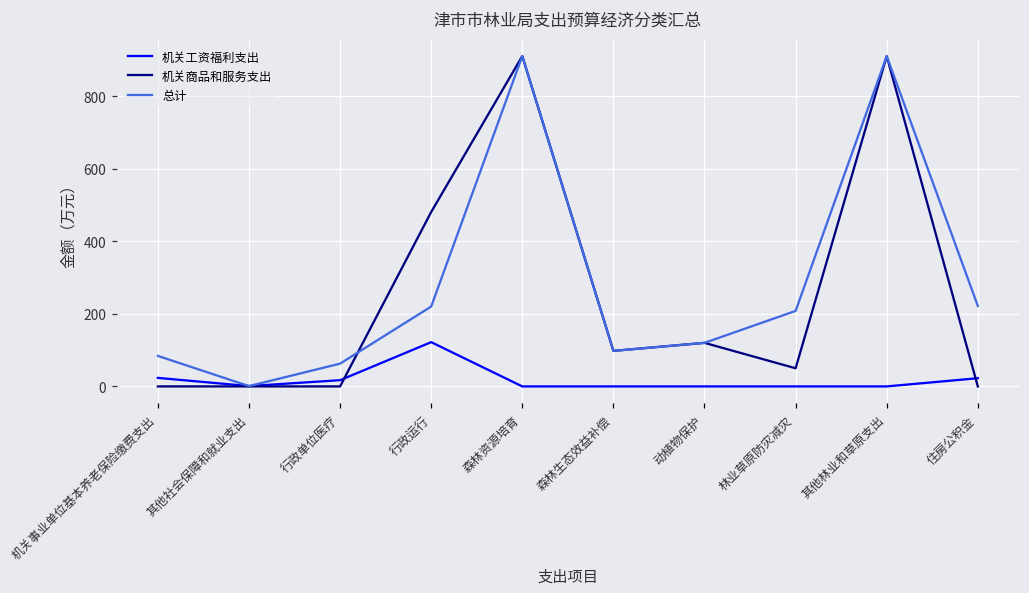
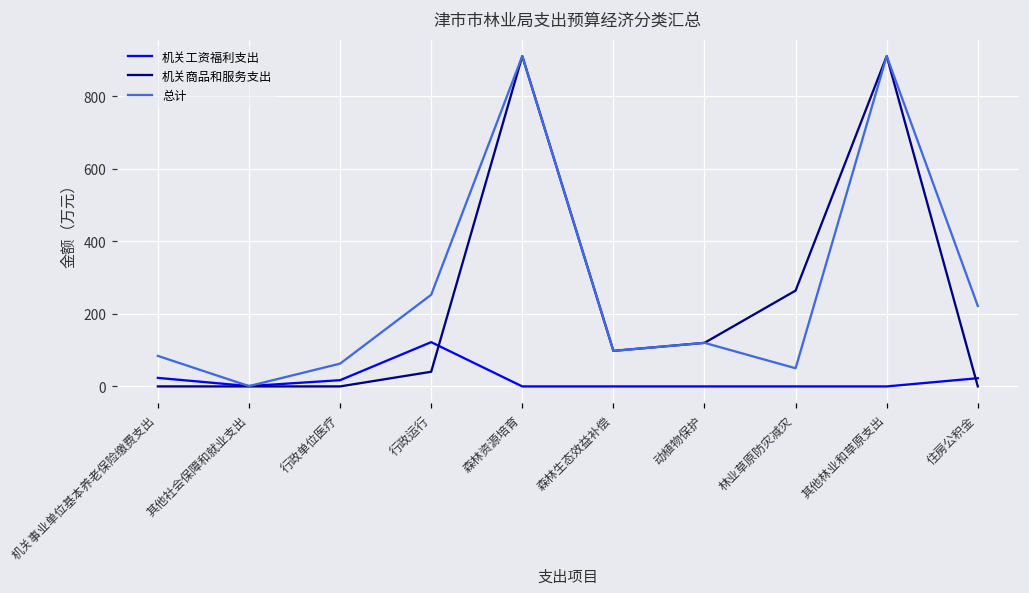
  {
    "机关工资福利支出": {
      "机关事业单位基本养老保险缴费支出": 20,
      "行政单位医疗": 20,
      "行政运行": 120,
      "森林资源培育": 0,
      "森林生态效益补偿": 0,
      "动植物保护": 0,
      "林业草原防灾减灾": 0,
      "其他林业和草原支出": 0,
      "住房公积金": 20
    },
    "机关商品和服务支出": {
      "机关事业单位基本养老保险缴费支出": 0,
      "行政单位医疗": 0,
-     "行政运行": 480,
-     "林业草原防灾减灾": 50,
+     "行政运行": 40,
+     "林业草原防灾减灾": 260,
      "住房公积金": 0
    },
    "总计": {
      "机关事业单位基本养老保险缴费支出": 80,
      "行政单位医疗": 60,
-     "行政运行": 220,
-     "林业草原防灾减灾": 210,
+     "行政运行": 250,
+     "林业草原防灾减灾": 50,
      "住房公积金": 220
    }
  }
